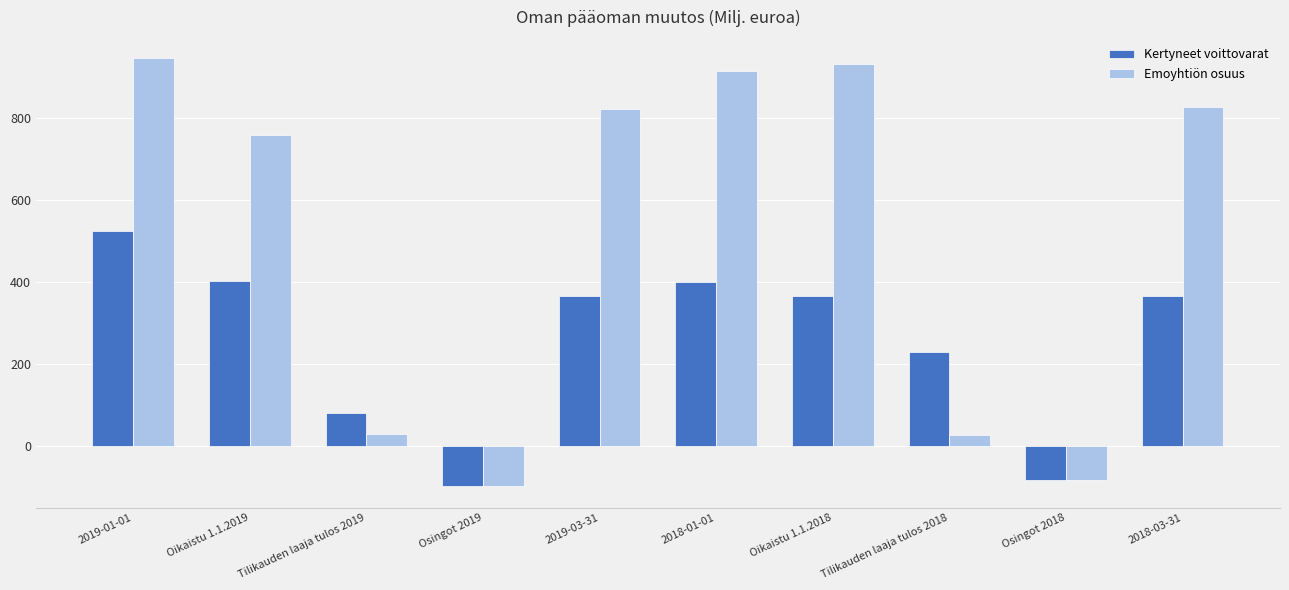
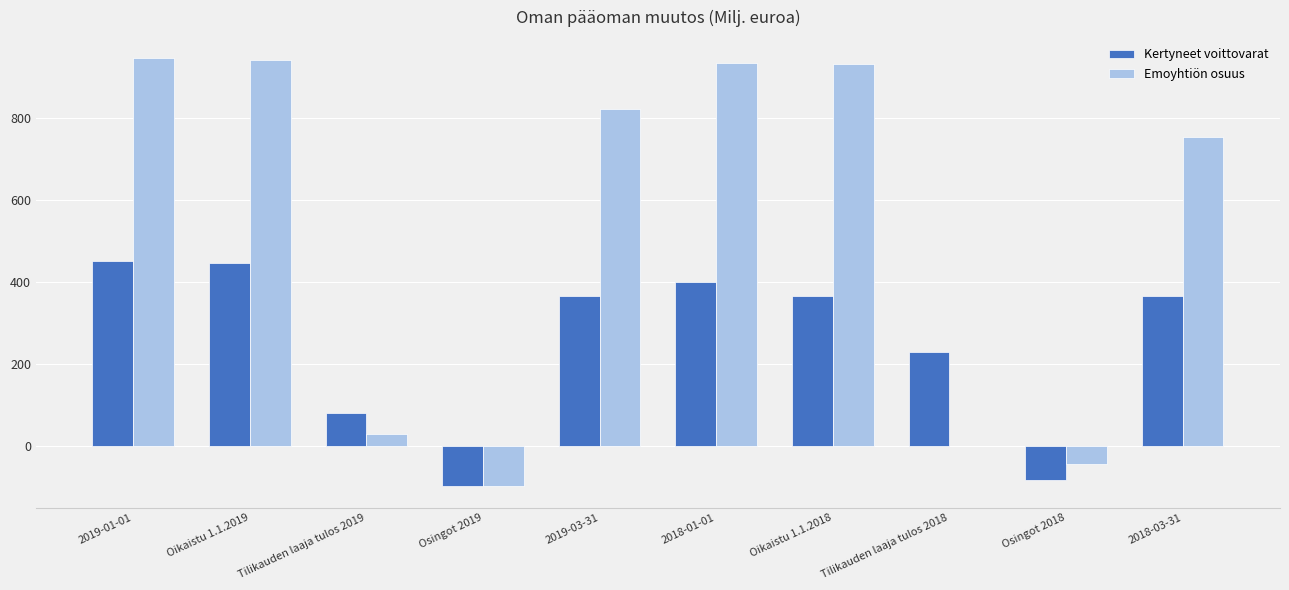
  {
    "Kertyneet voittovarat": {
-     "2019-01-01": 520,
-     "Oikaistu 1.1.2019": 400,
+     "2019-01-01": 450,
+     "Oikaistu 1.1.2019": 450,
      "Tilikauden laaja tulos 2019": 80,
      "Osingot 2019": -100,
      "2019-03-31": 370,
      "2018-01-01": 400,
      "Oikaistu 1.1.2018": 370,
      "Tilikauden laaja tulos 2018": 230,
      "Osingot 2018": -80,
      "2018-03-31": 370
    },
    "Emoyhtiön osuus": {
      "2019-01-01": 940,
-     "Oikaistu 1.1.2019": 760,
+     "Oikaistu 1.1.2019": 940,
      "Tilikauden laaja tulos 2019": 30,
      "Osingot 2019": -100,
      "2019-03-31": 820,
-     "2018-01-01": 910,
+     "2018-01-01": 930,
      "Oikaistu 1.1.2018": 930,
-     "Tilikauden laaja tulos 2018": 30,
-     "Osingot 2018": -80,
-     "2018-03-31": 830
+     "Tilikauden laaja tulos 2018": 0,
+     "Osingot 2018": -40,
+     "2018-03-31": 750
    }
  }
